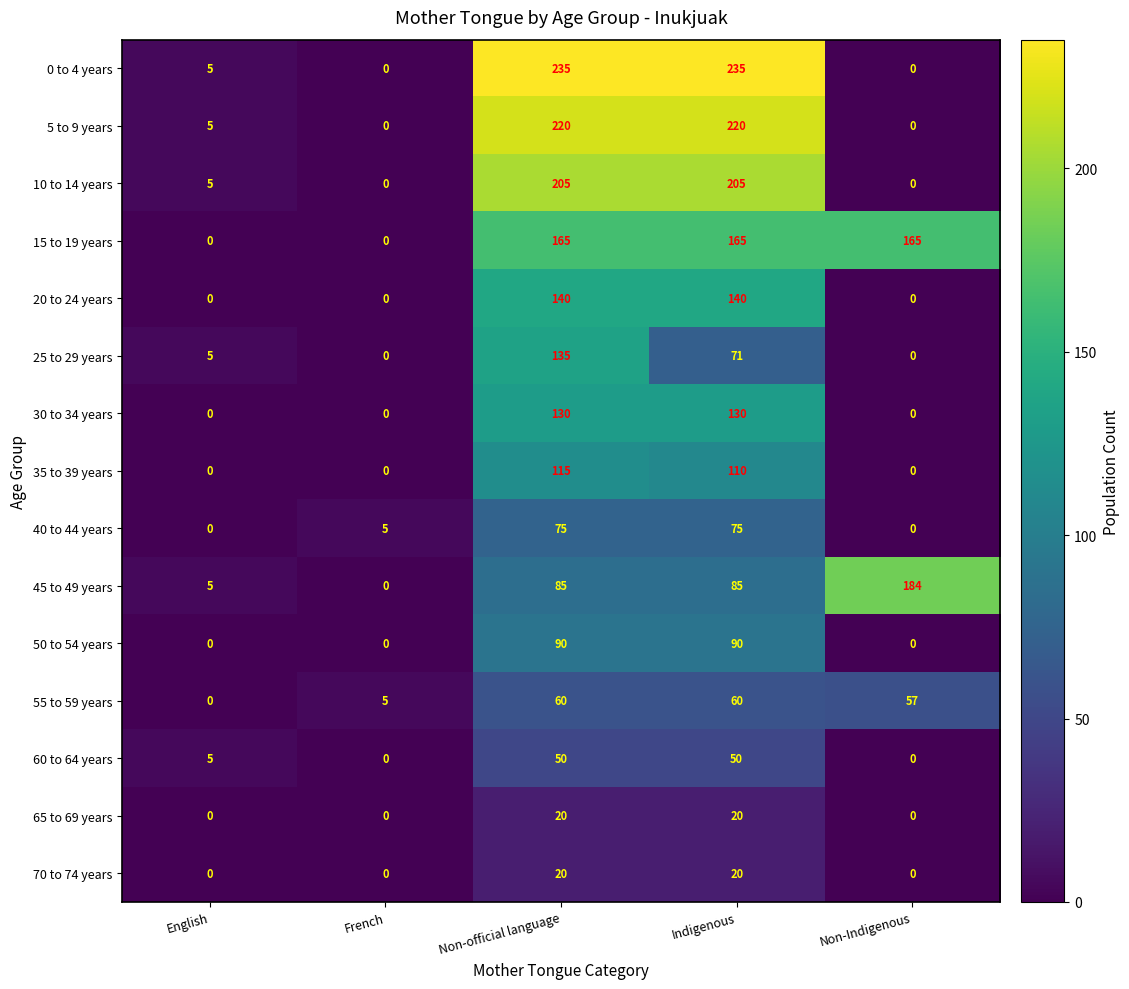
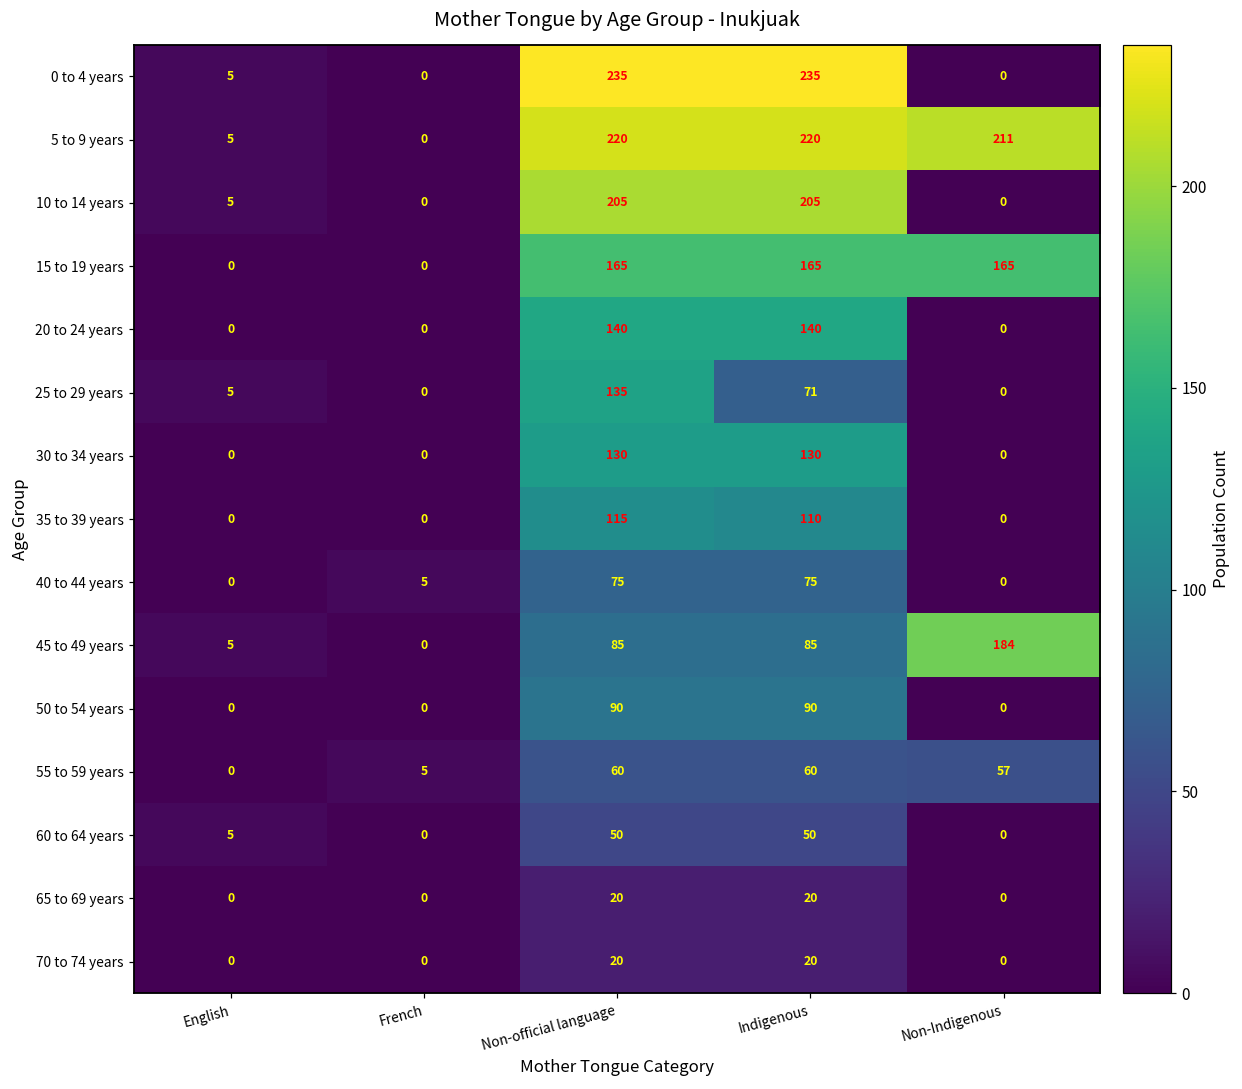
  {
    "0 to 4 years": {
      "English": 5,
      "French": 0,
      "Non-official language": 235,
      "Indigenous": 235,
      "Non-Indigenous": 0
    },
    "5 to 9 years": {
      "English": 5,
      "French": 0,
      "Non-official language": 220,
      "Indigenous": 220,
-     "Non-Indigenous": 0
+     "Non-Indigenous": 211
    },
    "10 to 14 years": {
      "English": 5,
      "French": 0,
      "Non-official language": 205,
      "Indigenous": 205,
      "Non-Indigenous": 0
    },
    "15 to 19 years": {
      "English": 0,
      "French": 0,
      "Non-official language": 165,
      "Indigenous": 165,
      "Non-Indigenous": 165
    },
    "20 to 24 years": {
      "English": 0,
      "French": 0,
      "Non-official language": 140,
      "Indigenous": 140,
      "Non-Indigenous": 0
    },
    "25 to 29 years": {
      "English": 5,
      "French": 0,
      "Non-official language": 135,
      "Indigenous": 71,
      "Non-Indigenous": 0
    },
    "30 to 34 years": {
      "English": 0,
      "French": 0,
      "Non-official language": 130,
      "Indigenous": 130,
      "Non-Indigenous": 0
    },
    "35 to 39 years": {
      "English": 0,
      "French": 0,
      "Non-official language": 115,
      "Indigenous": 110,
      "Non-Indigenous": 0
    },
    "40 to 44 years": {
      "English": 0,
      "French": 5,
      "Non-official language": 75,
      "Indigenous": 75,
      "Non-Indigenous": 0
    },
    "45 to 49 years": {
      "English": 5,
      "French": 0,
      "Non-official language": 85,
      "Indigenous": 85,
      "Non-Indigenous": 184
    },
    "50 to 54 years": {
      "English": 0,
      "French": 0,
      "Non-official language": 90,
      "Indigenous": 90,
      "Non-Indigenous": 0
    },
    "55 to 59 years": {
      "English": 0,
      "French": 5,
      "Non-official language": 60,
      "Indigenous": 60,
      "Non-Indigenous": 57
    },
    "60 to 64 years": {
      "English": 5,
      "French": 0,
      "Non-official language": 50,
      "Indigenous": 50,
      "Non-Indigenous": 0
    },
    "65 to 69 years": {
      "English": 0,
      "French": 0,
      "Non-official language": 20,
      "Indigenous": 20,
      "Non-Indigenous": 0
    },
    "70 to 74 years": {
      "English": 0,
      "French": 0,
      "Non-official language": 20,
      "Indigenous": 20,
      "Non-Indigenous": 0
    }
  }
